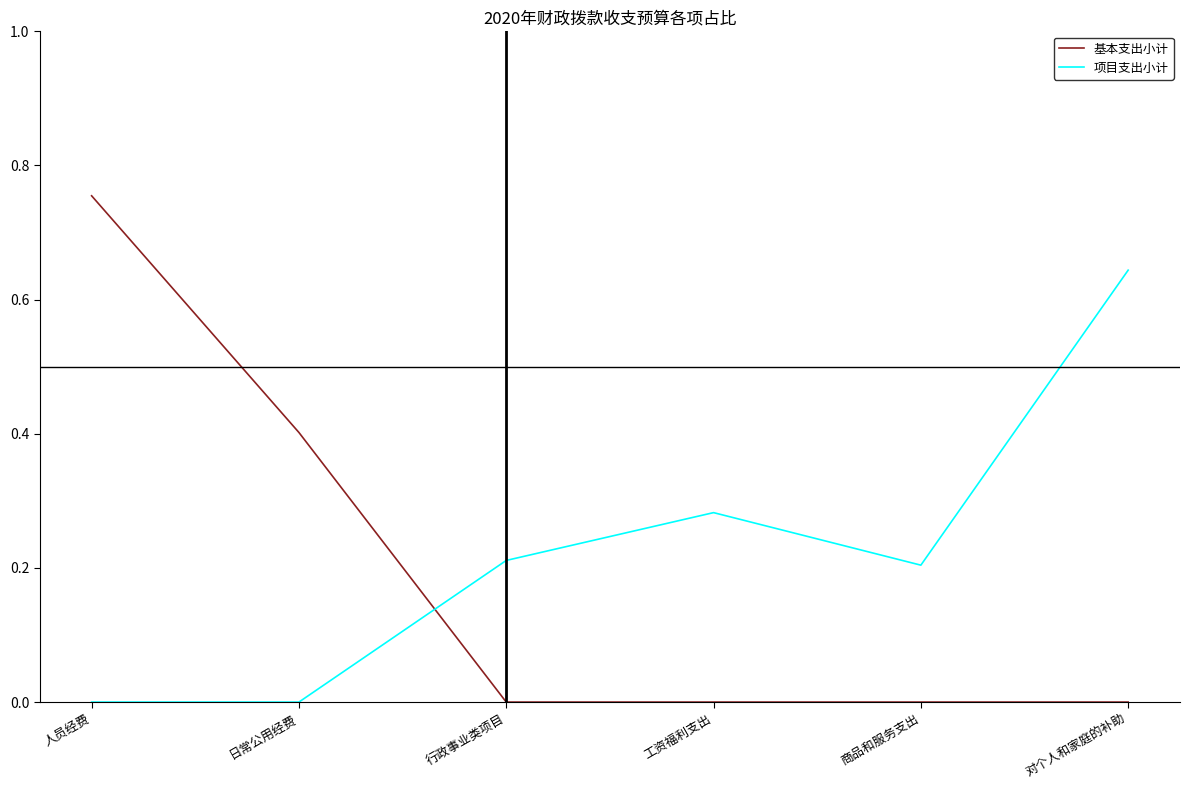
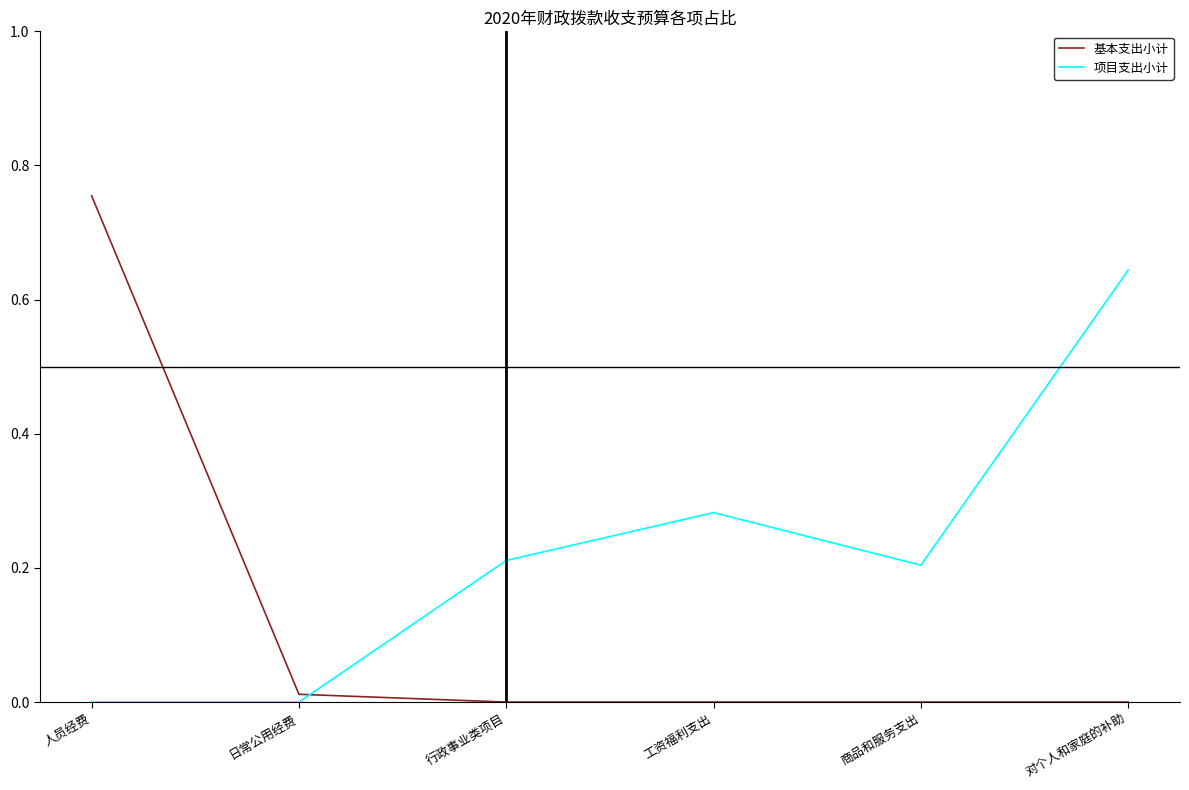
  {
    "基本支出小计": {
      "人员经费": 0.75,
-     "日常公用经费": 0.40,
+     "日常公用经费": 0.01,
      "行政事业类项目": 0.00,
      "工资福利支出": 0.00,
      "商品和服务支出": 0.00,
      "对个人和家庭的补助": 0.00
    },
    "项目支出小计": {
      "人员经费": 0.00,
      "日常公用经费": 0.00,
      "行政事业类项目": 0.21,
      "工资福利支出": 0.28,
      "商品和服务支出": 0.20,
      "对个人和家庭的补助": 0.64
    }
  }
